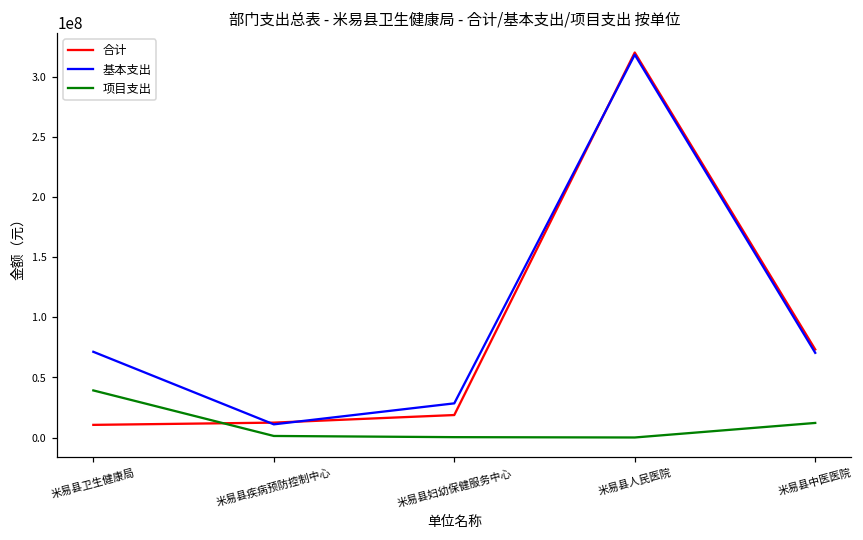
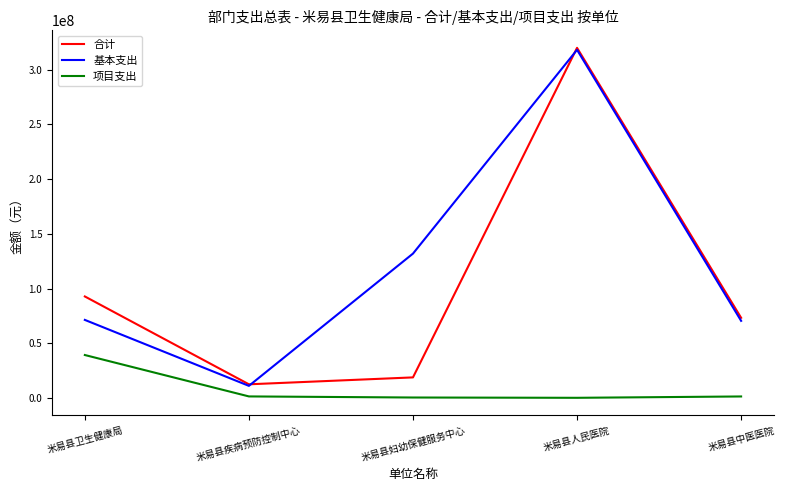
  {
    "合计": {
-     "米易县卫生健康局": 11000000,
+     "米易县卫生健康局": 93000000,
      "米易县妇幼保健服务中心": 19000000,
      "米易县中医医院": 73000000
    },
    "基本支出": {
      "米易县卫生健康局": 71000000,
-     "米易县妇幼保健服务中心": 29000000,
+     "米易县妇幼保健服务中心": 132000000,
      "米易县中医医院": 70000000
    },
    "项目支出": {
      "米易县卫生健康局": 39000000,
      "米易县疾病预防控制中心": 1000000,
      "米易县妇幼保健服务中心": 0,
      "米易县人民医院": 0,
-     "米易县中医医院": 12000000
+     "米易县中医医院": 1000000
    }
  }
